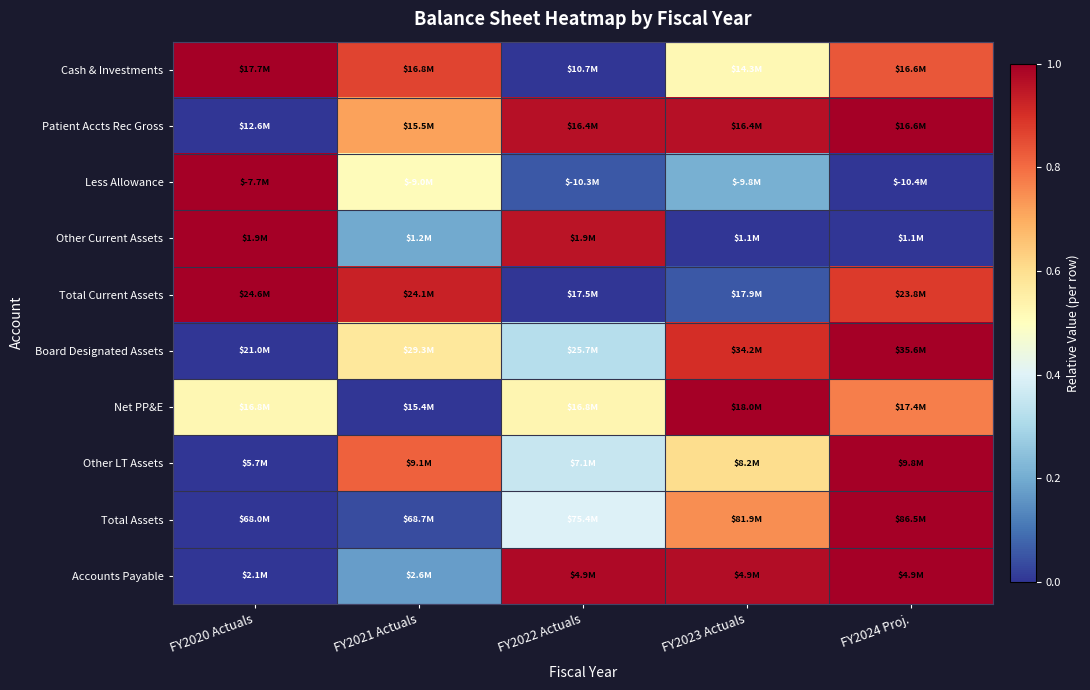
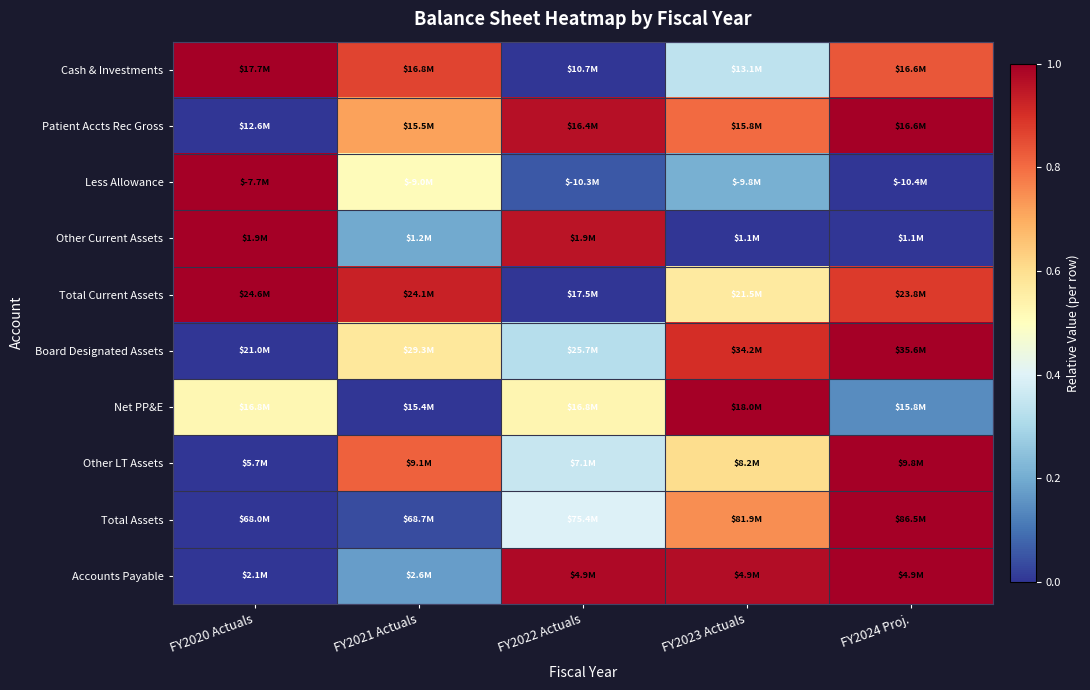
  {
    "Cash & Investments": {
      "FY2020 Actuals": "$17.7M",
      "FY2021 Actuals": "$16.8M",
      "FY2022 Actuals": "$10.7M",
-     "FY2023 Actuals": "$14.3M",
+     "FY2023 Actuals": "$13.1M",
      "FY2024 Proj.": "$16.6M"
    },
    "Patient Accts Rec Gross": {
      "FY2020 Actuals": "$12.6M",
      "FY2021 Actuals": "$15.5M",
      "FY2022 Actuals": "$16.4M",
-     "FY2023 Actuals": "$16.4M",
+     "FY2023 Actuals": "$15.8M",
      "FY2024 Proj.": "$16.6M"
    },
    "Less Allowance": {
      "FY2020 Actuals": "$-7.7M",
      "FY2021 Actuals": "$-9.0M",
      "FY2022 Actuals": "$-10.3M",
      "FY2023 Actuals": "$-9.8M",
      "FY2024 Proj.": "$-10.4M"
    },
    "Other Current Assets": {
      "FY2020 Actuals": "$1.9M",
      "FY2021 Actuals": "$1.2M",
      "FY2022 Actuals": "$1.9M",
      "FY2023 Actuals": "$1.1M",
      "FY2024 Proj.": "$1.1M"
    },
    "Total Current Assets": {
      "FY2020 Actuals": "$24.6M",
      "FY2021 Actuals": "$24.1M",
      "FY2022 Actuals": "$17.5M",
-     "FY2023 Actuals": "$17.9M",
+     "FY2023 Actuals": "$21.5M",
      "FY2024 Proj.": "$23.8M"
    },
    "Board Designated Assets": {
      "FY2020 Actuals": "$21.0M",
      "FY2021 Actuals": "$29.3M",
      "FY2022 Actuals": "$25.7M",
      "FY2023 Actuals": "$34.2M",
      "FY2024 Proj.": "$35.6M"
    },
    "Net PP&E": {
      "FY2020 Actuals": "$16.8M",
      "FY2021 Actuals": "$15.4M",
      "FY2022 Actuals": "$16.8M",
      "FY2023 Actuals": "$18.0M",
-     "FY2024 Proj.": "$17.4M"
+     "FY2024 Proj.": "$15.8M"
    },
    "Other LT Assets": {
      "FY2020 Actuals": "$5.7M",
      "FY2021 Actuals": "$9.1M",
      "FY2022 Actuals": "$7.1M",
      "FY2023 Actuals": "$8.2M",
      "FY2024 Proj.": "$9.8M"
    },
    "Total Assets": {
      "FY2020 Actuals": "$68.0M",
      "FY2021 Actuals": "$68.7M",
      "FY2023 Actuals": "$81.9M",
      "FY2024 Proj.": "$86.5M"
    },
    "Accounts Payable": {
      "FY2020 Actuals": "$2.1M",
      "FY2021 Actuals": "$2.6M",
      "FY2022 Actuals": "$4.9M",
      "FY2023 Actuals": "$4.9M",
      "FY2024 Proj.": "$4.9M"
    }
  }
